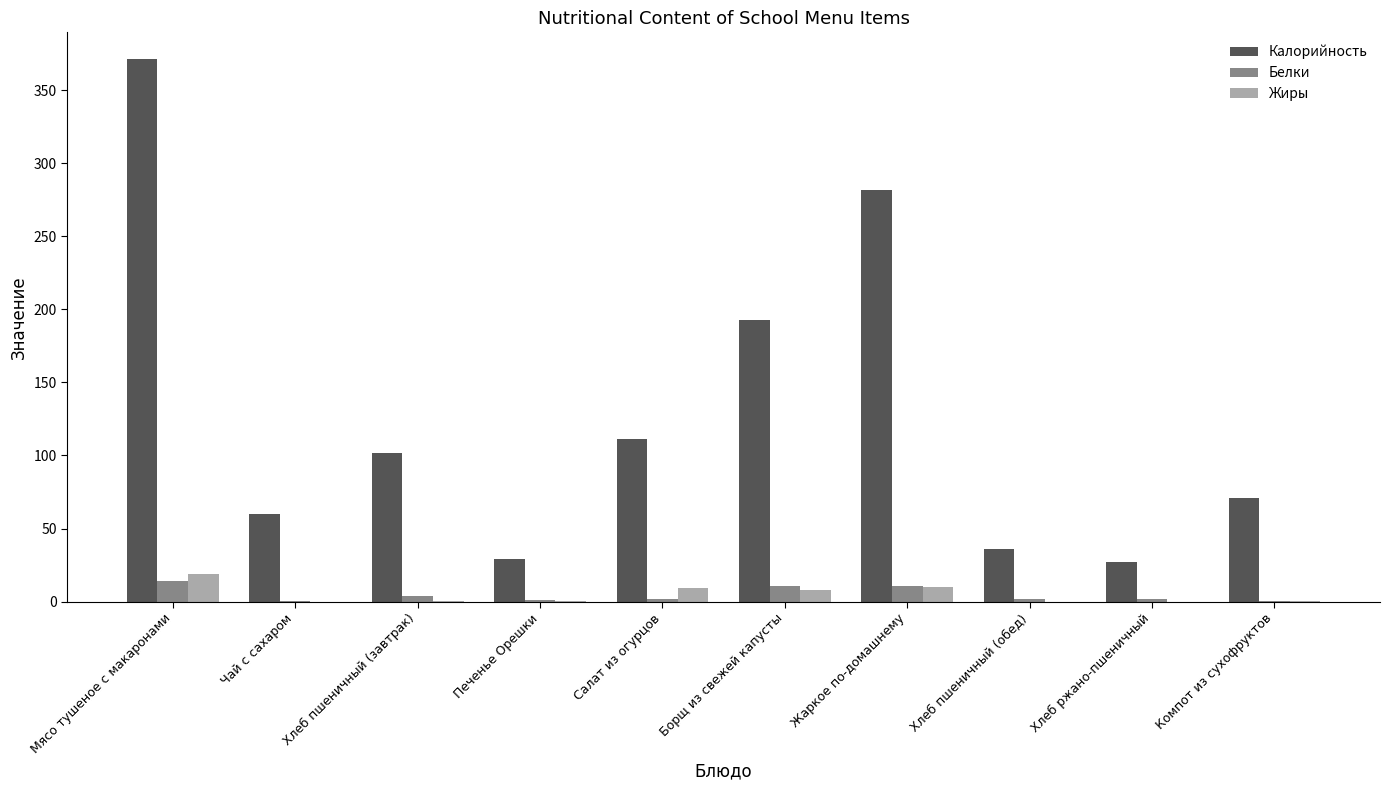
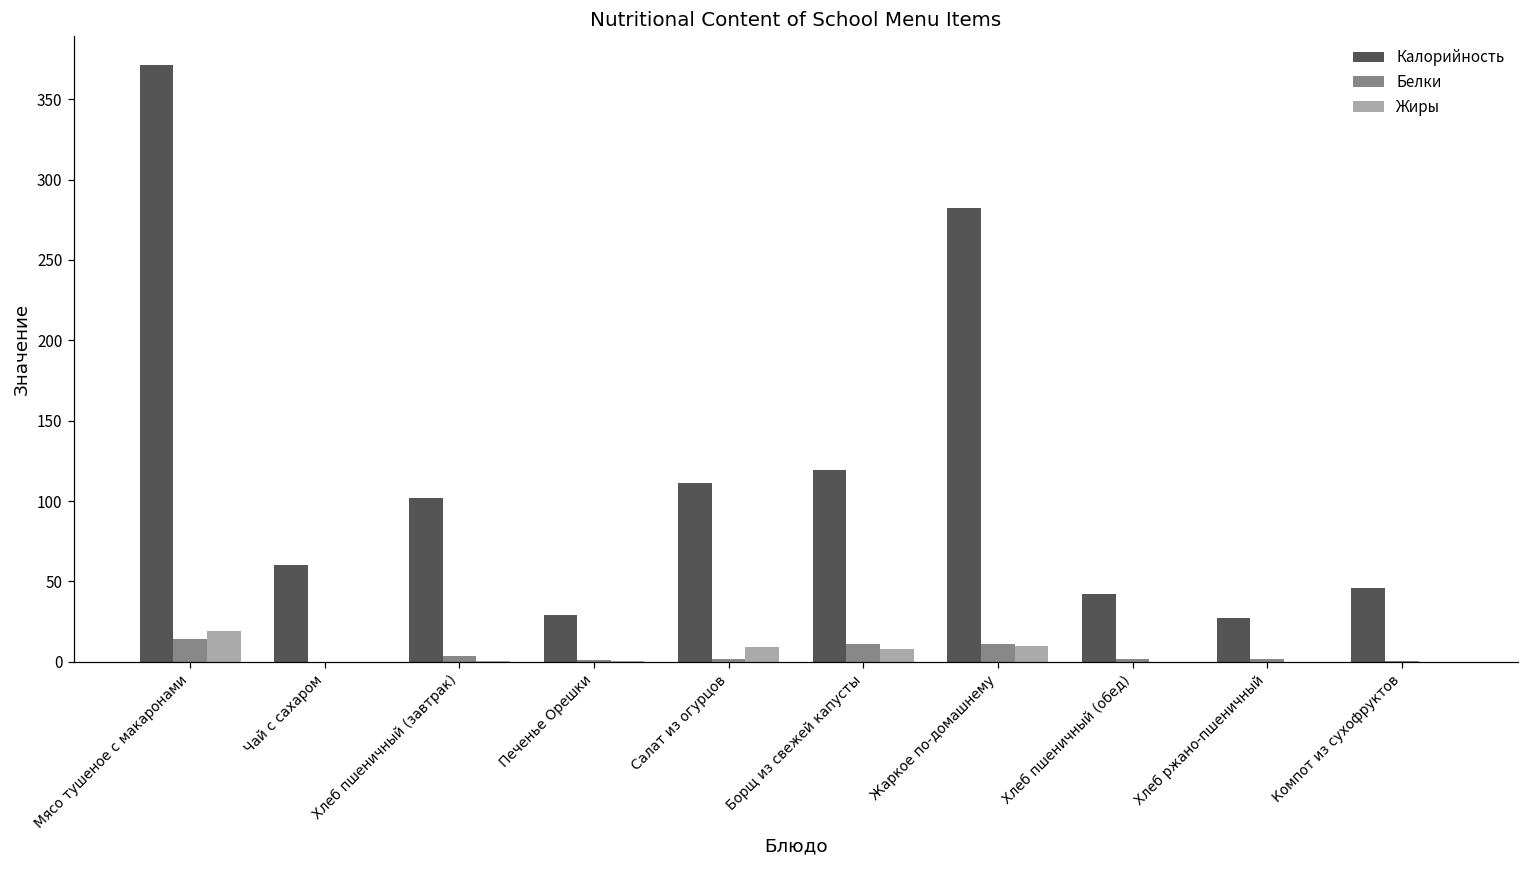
  {
    "Калорийность": {
      "Мясо тушеное с макаронами": 371,
      "Чай с сахаром": 60,
      "Хлеб пшеничный (завтрак)": 102,
      "Печенье Орешки": 29,
      "Салат из огурцов": 111,
-     "Борщ из свежей капусты": 193,
+     "Борщ из свежей капусты": 119,
      "Жаркое по-домашнему": 282,
-     "Хлеб пшеничный (обед)": 36,
+     "Хлеб пшеничный (обед)": 42,
      "Хлеб ржано-пшеничный": 27,
-     "Компот из сухофруктов": 71
+     "Компот из сухофруктов": 46
    }
  }
